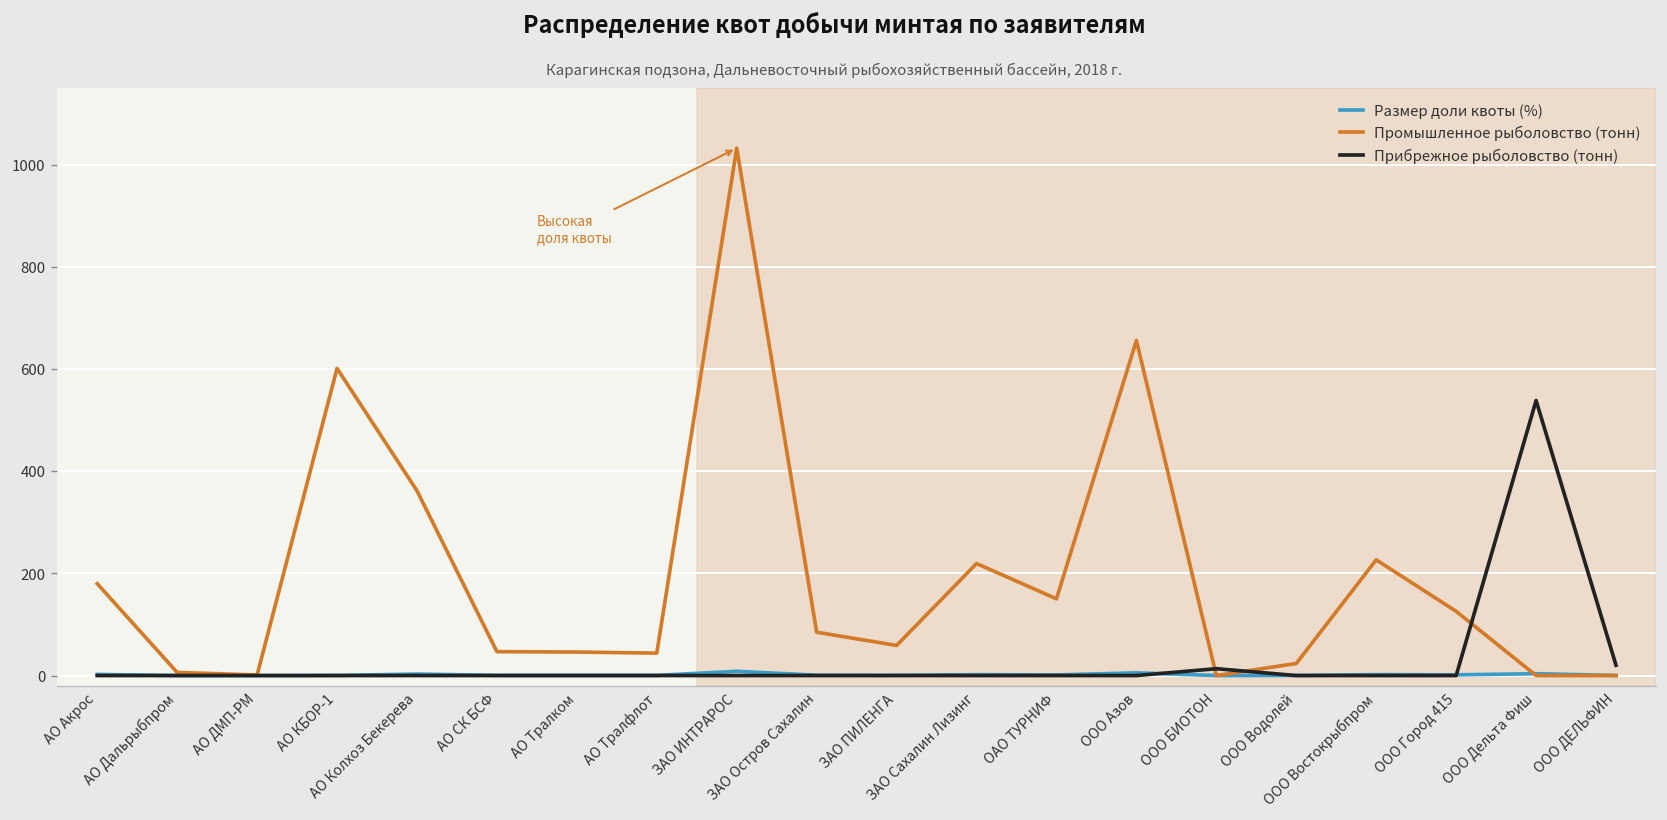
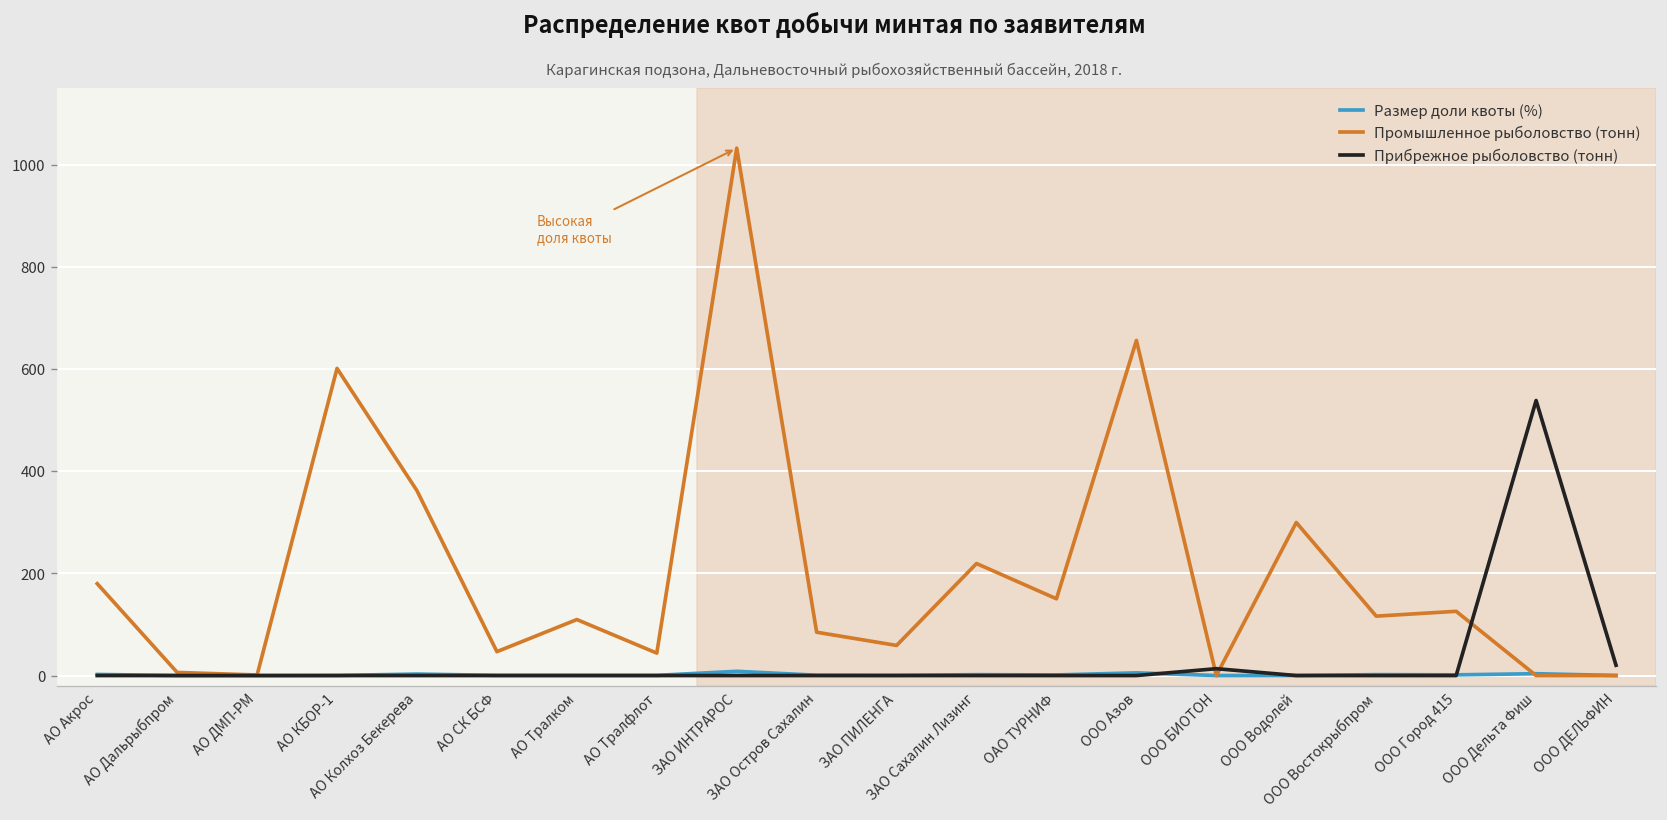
  {
    "Размер доли квоты (%)": {
      "ЗАО ИНТРАРОС": 10
    },
    "Промышленное рыболовство (тонн)": {
      "АО Акрос": 180,
      "АО Дальрыбпром": 10,
      "АО КБОР-1": 600,
      "АО Колхоз Бекерева": 360,
      "АО СК БСФ": 50,
-     "АО Тралком": 50,
+     "АО Тралком": 110,
      "АО Тралфлот": 40,
      "ЗАО ИНТРАРОС": 1030,
      "ЗАО Остров Сахалин": 80,
      "ЗАО ПИЛЕНГА": 60,
      "ЗАО Сахалин Лизинг": 220,
      "ОАО ТУРНИФ": 150,
      "ООО Азов": 660,
-     "ООО Водолей": 20,
-     "ООО Востокрыбпром": 230,
+     "ООО Водолей": 300,
+     "ООО Востокрыбпром": 120,
      "ООО Город 415": 130
    },
    "Прибрежное рыболовство (тонн)": {
      "ЗАО ИНТРАРОС": 0,
      "ООО БИОТОН": 10,
      "ООО Дельта Фиш": 540,
      "ООО ДЕЛЬФИН": 20
    }
  }
